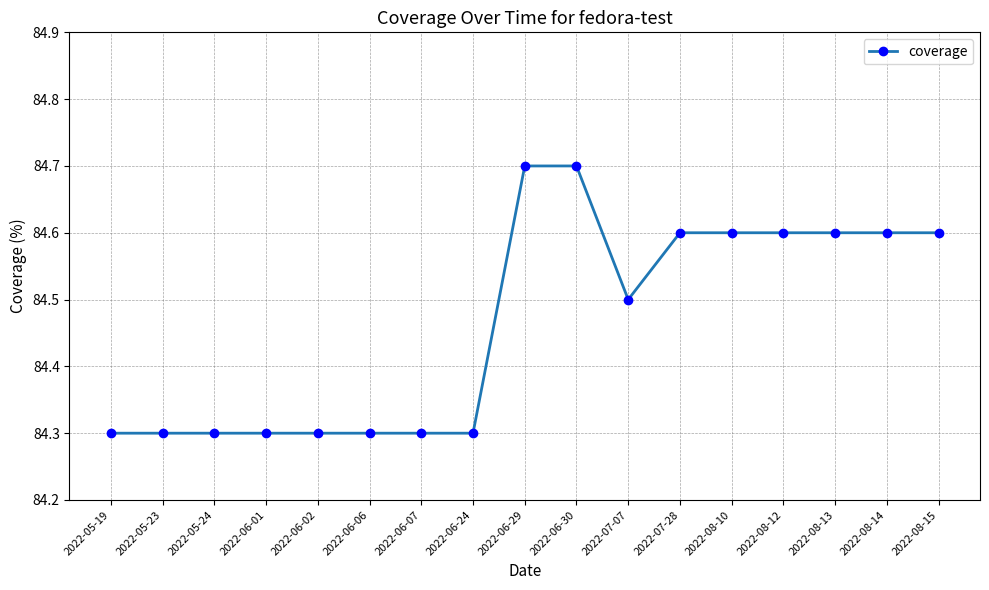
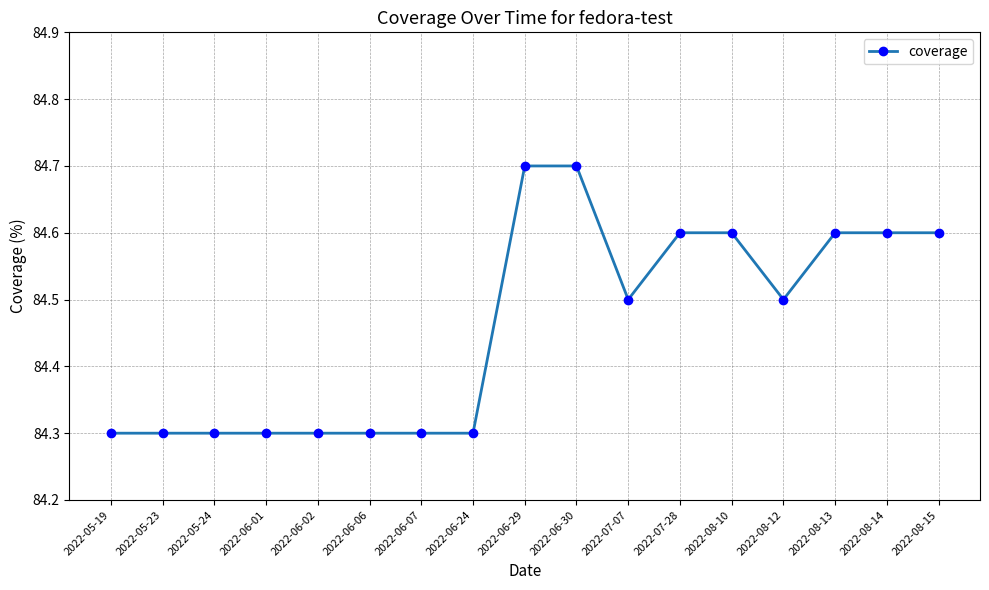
  {
    "2022-05-19": 84.3,
    "2022-05-23": 84.3,
    "2022-05-24": 84.3,
    "2022-06-01": 84.3,
    "2022-06-02": 84.3,
    "2022-06-06": 84.3,
    "2022-06-07": 84.3,
    "2022-06-24": 84.3,
    "2022-06-29": 84.7,
    "2022-06-30": 84.7,
    "2022-07-07": 84.5,
    "2022-07-28": 84.6,
    "2022-08-10": 84.6,
-   "2022-08-12": 84.6,
+   "2022-08-12": 84.5,
    "2022-08-13": 84.6,
    "2022-08-14": 84.6,
    "2022-08-15": 84.6
  }
